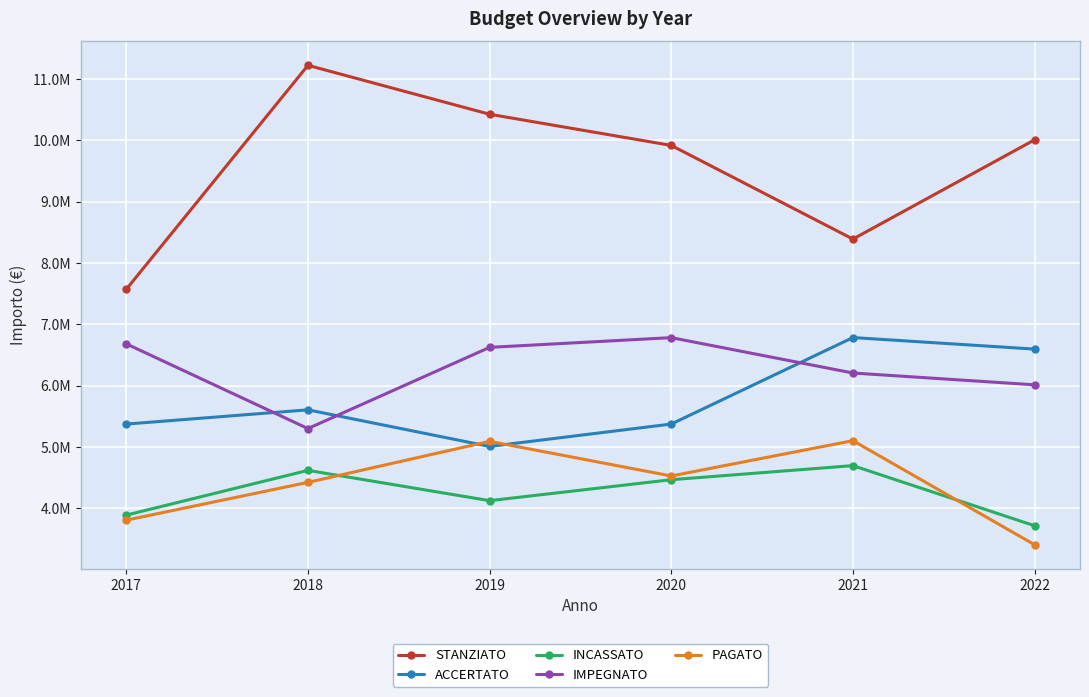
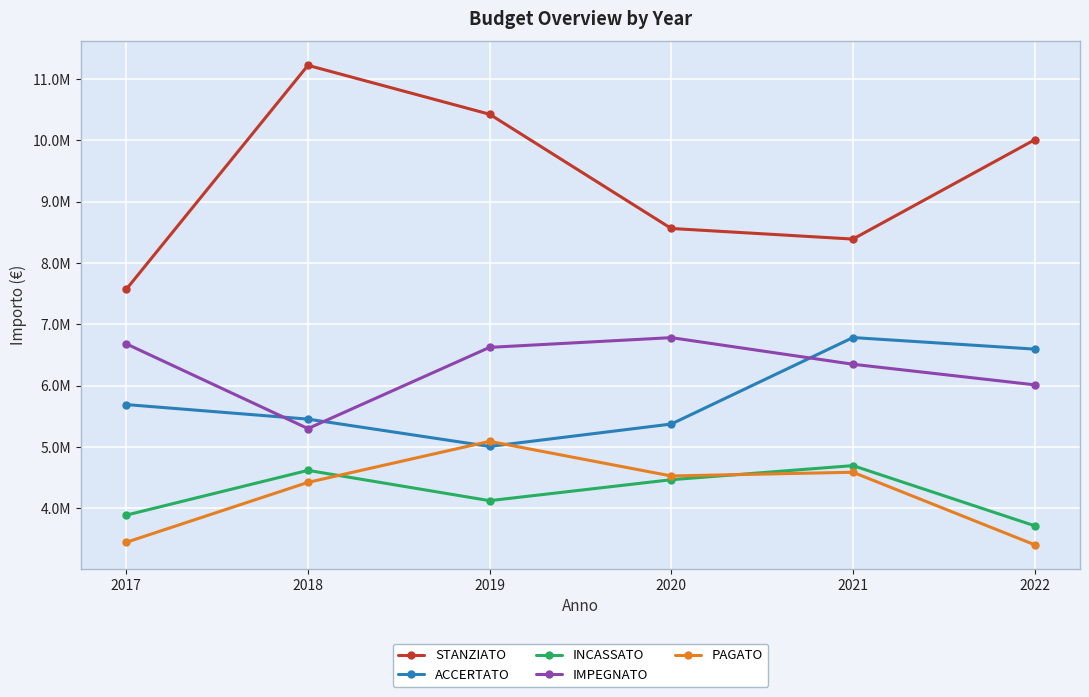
  {
    "STANZIATO": {
      "2017": 7600000,
      "2018": 11200000,
      "2019": 10400000,
-     "2020": 9900000,
+     "2020": 8600000,
      "2021": 8400000,
      "2022": 10000000
    },
    "ACCERTATO": {
-     "2017": 5400000,
-     "2018": 5600000,
+     "2017": 5700000,
+     "2018": 5500000,
      "2019": 5000000,
      "2020": 5400000,
      "2021": 6800000,
      "2022": 6600000
    },
    "INCASSATO": {
      "2017": 3900000,
      "2018": 4600000,
      "2019": 4100000,
      "2020": 4500000,
      "2021": 4700000,
      "2022": 3700000
    },
    "IMPEGNATO": {
      "2017": 6700000,
      "2018": 5300000,
      "2019": 6600000,
      "2020": 6800000,
-     "2021": 6200000,
+     "2021": 6300000,
      "2022": 6000000
    },
    "PAGATO": {
-     "2017": 3800000,
+     "2017": 3400000,
      "2018": 4400000,
      "2019": 5100000,
      "2020": 4500000,
-     "2021": 5100000,
+     "2021": 4600000,
      "2022": 3400000
    }
  }
